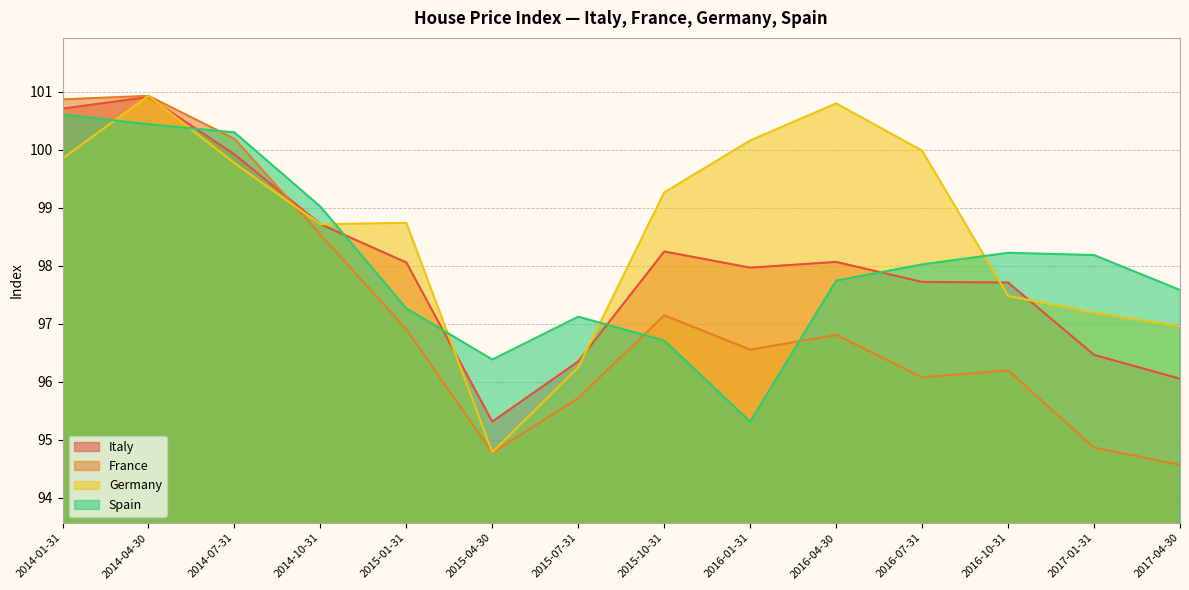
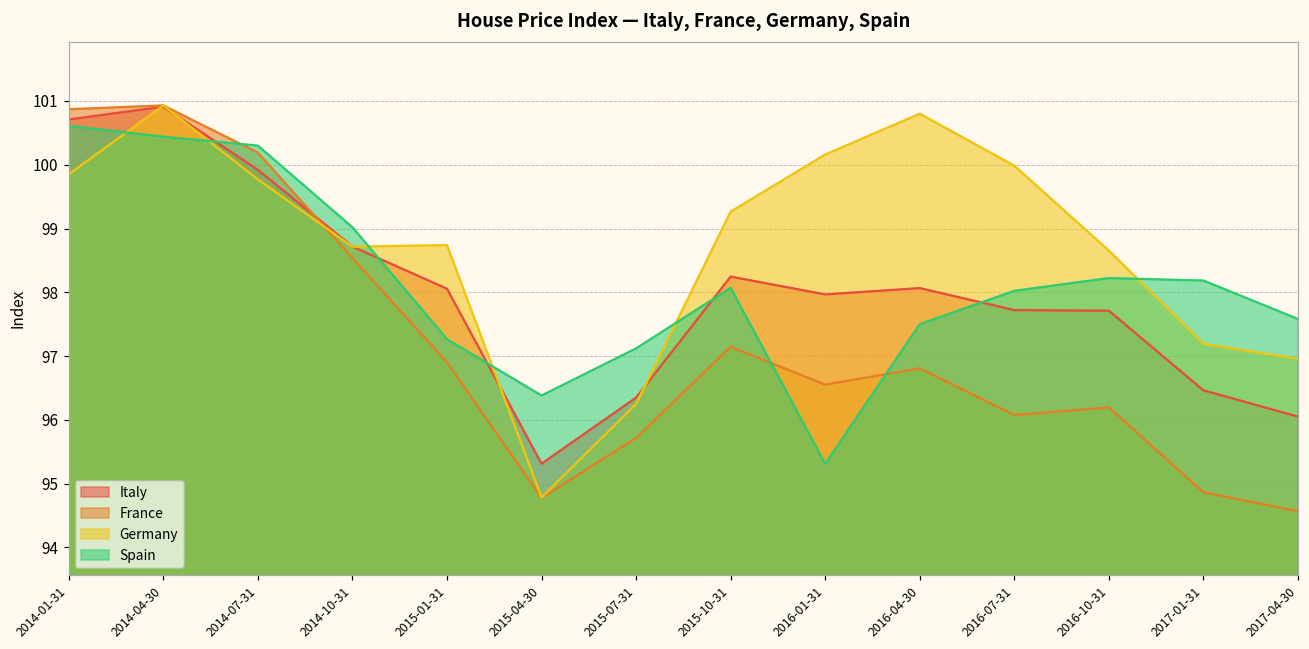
  {
    "Germany": {
      "2014-01-31": 99.9,
      "2014-07-31": 99.8,
      "2015-01-31": 98.7,
      "2015-07-31": 96.3,
      "2015-10-31": 99.3,
      "2016-01-31": 100.2,
      "2016-04-30": 100.8,
      "2016-07-31": 100.0,
-     "2016-10-31": 97.5,
+     "2016-10-31": 98.7,
      "2017-01-31": 97.2,
      "2017-04-30": 97.0
    },
    "Spain": {
      "2014-01-31": 100.6,
      "2014-04-30": 100.4,
      "2014-07-31": 100.3,
      "2014-10-31": 99.0,
      "2015-01-31": 97.3,
      "2015-04-30": 96.4,
      "2015-07-31": 97.1,
-     "2015-10-31": 96.7,
+     "2015-10-31": 98.1,
      "2016-01-31": 95.3,
-     "2016-04-30": 97.7,
+     "2016-04-30": 97.5,
      "2016-07-31": 98.0,
      "2016-10-31": 98.2,
      "2017-01-31": 98.2,
      "2017-04-30": 97.6
    }
  }
